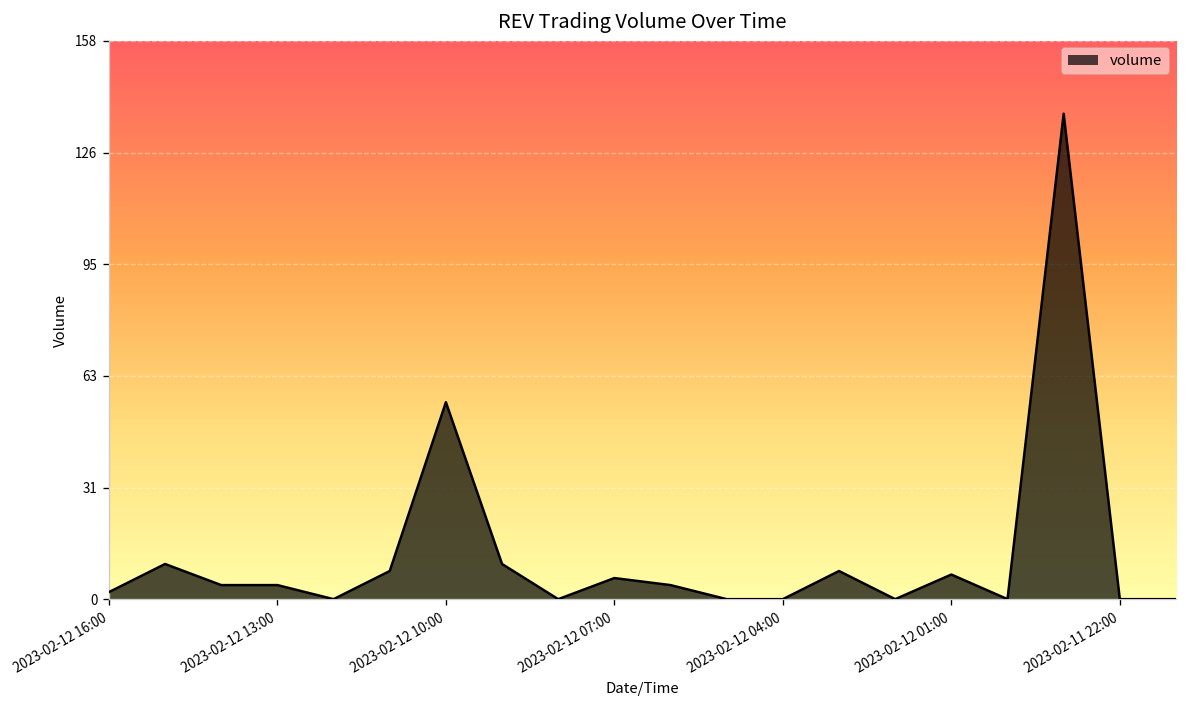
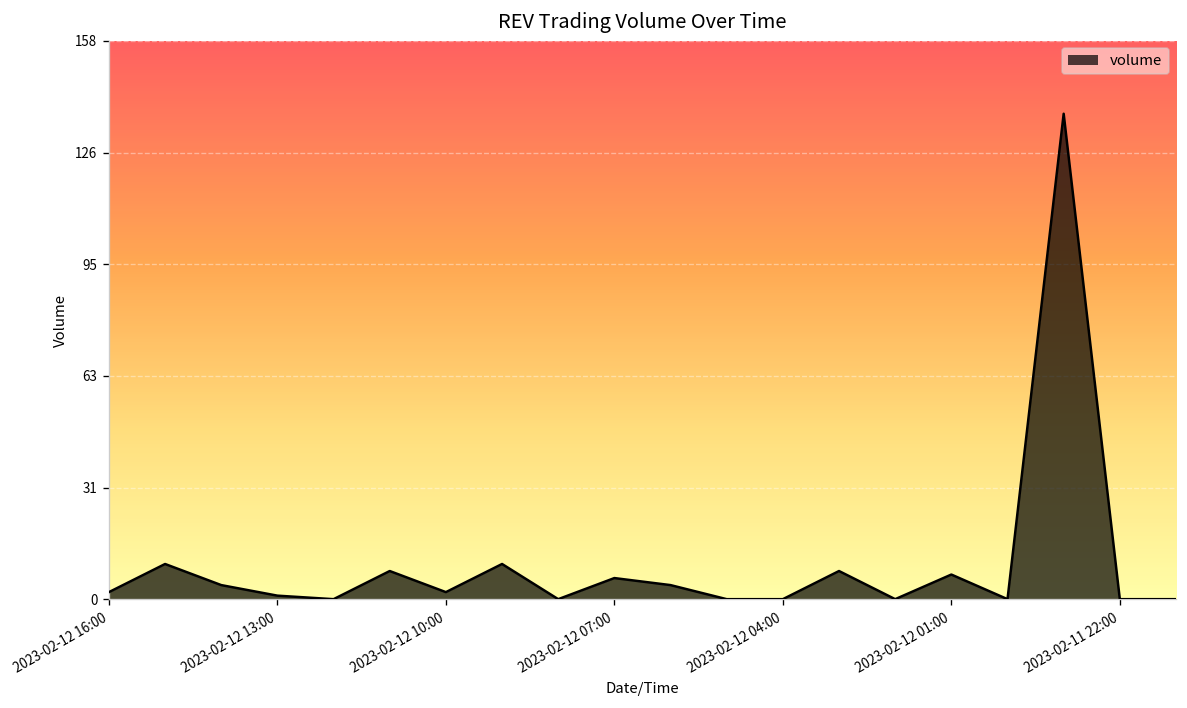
  {
    "2023-02-12 16:00": 2,
-   "2023-02-12 13:00": 4,
-   "2023-02-12 10:00": 56,
+   "2023-02-12 13:00": 1,
+   "2023-02-12 10:00": 2,
    "2023-02-12 07:00": 6,
    "2023-02-12 04:00": 0,
    "2023-02-12 01:00": 7,
    "2023-02-11 22:00": 0
  }
